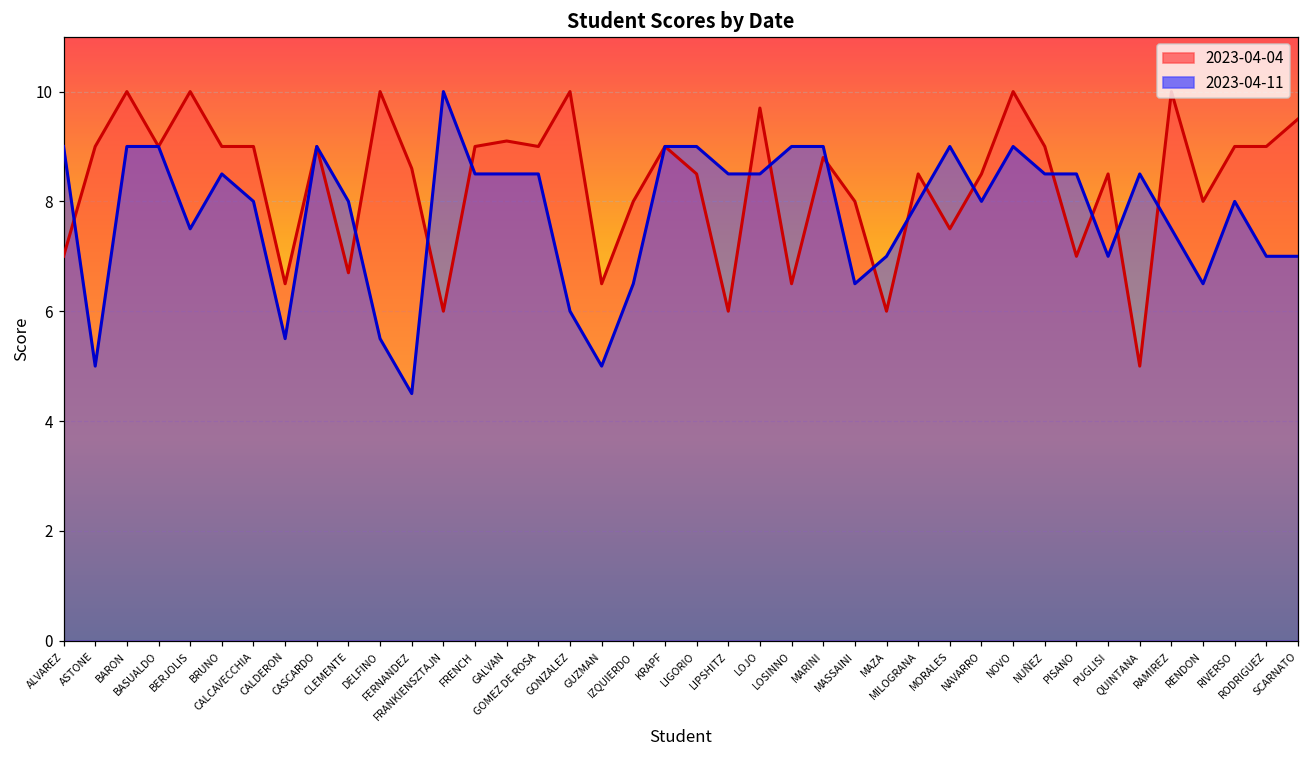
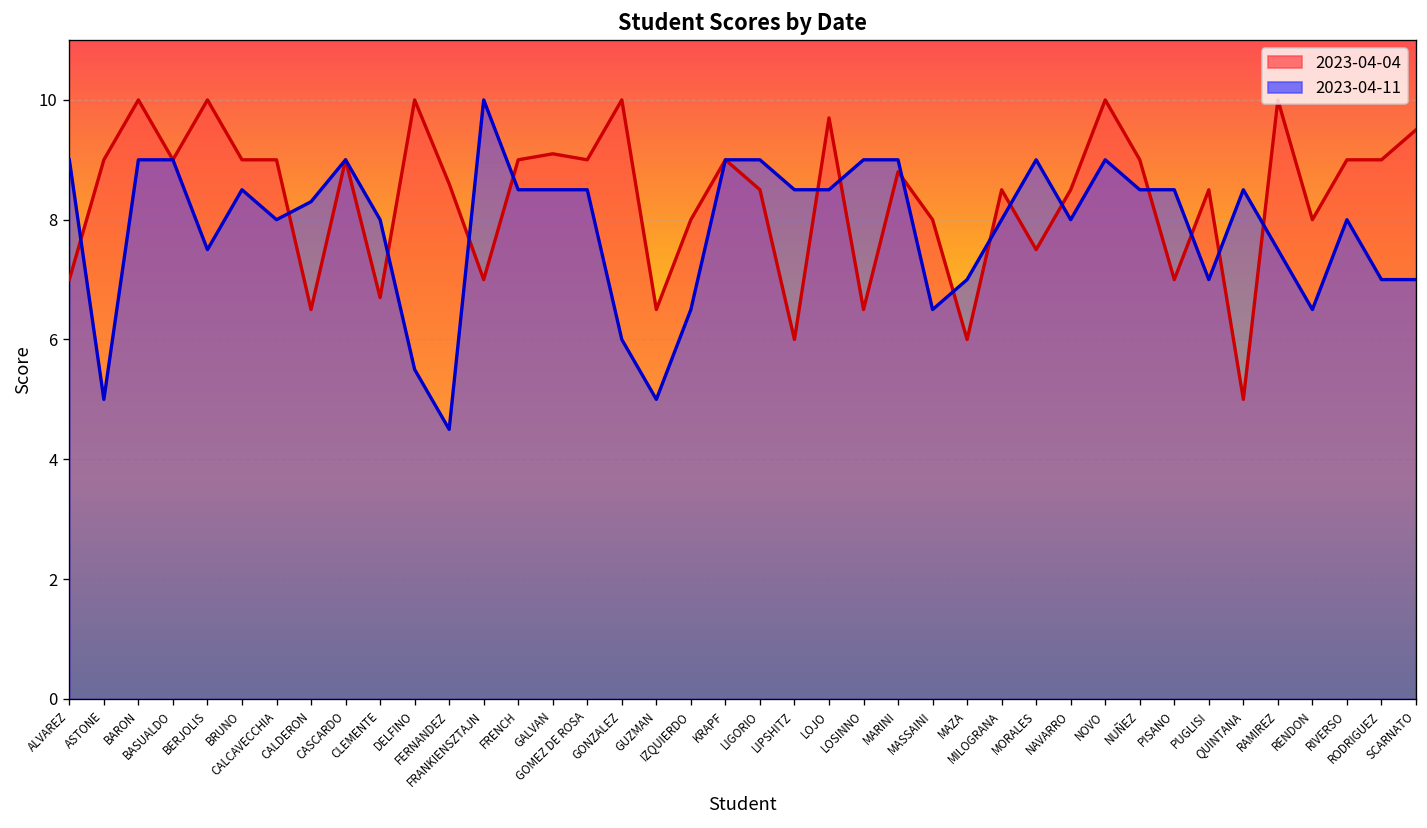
  {
    "2023-04-04": {
      "ALVAREZ": 7,
      "ASTONE": 9,
      "BARON": 10,
      "BERJOLIS": 10,
      "BRUNO": 9,
      "CALCAVECCHIA": 9,
      "CALDERON": 6.5,
      "CLEMENTE": 6.7,
      "DELFINO": 10,
      "FERNANDEZ": 8.6,
-     "FRANKIENSZTAJN": 6,
+     "FRANKIENSZTAJN": 7,
      "FRENCH": 9,
      "GALVAN": 9.1,
      "GOMEZ DE ROSA": 9,
      "GONZALEZ": 10,
      "GUZMAN": 6.5,
      "IZQUIERDO": 8,
      "LIGORIO": 8.5,
      "LIPSHITZ": 6,
      "LOJO": 9.7,
      "LOSINNO": 6.5,
      "MARINI": 8.8,
      "MASSAINI": 8,
      "MAZA": 6,
      "MILOGRANA": 8.5,
      "MORALES": 7.5,
      "NAVARRO": 8.5,
      "NOVO": 10,
      "NUÑEZ": 9,
      "PISANO": 7,
      "PUGLISI": 8.5,
      "QUINTANA": 5,
      "RENDON": 8,
      "RIVERSO": 9,
      "RODRIGUEZ": 9,
      "SCARNATO": 9.5
    },
    "2023-04-11": {
      "ALVAREZ": 9.0,
      "ASTONE": 5.0,
      "BARON": 9.0,
      "BERJOLIS": 7.5,
      "BRUNO": 8.5,
      "CALCAVECCHIA": 8.0,
-     "CALDERON": 5.5,
+     "CALDERON": 8.3,
      "CLEMENTE": 8.0,
      "DELFINO": 5.5,
      "FERNANDEZ": 4.5,
      "FRANKIENSZTAJN": 10.0,
      "FRENCH": 8.5,
      "GALVAN": 8.5,
      "GOMEZ DE ROSA": 8.5,
      "GONZALEZ": 6.0,
      "GUZMAN": 5.0,
      "IZQUIERDO": 6.5,
      "LIGORIO": 9.0,
      "LIPSHITZ": 8.5,
      "LOJO": 8.5,
      "LOSINNO": 9.0,
      "MARINI": 9.0,
      "MASSAINI": 6.5,
      "MAZA": 7.0,
      "MILOGRANA": 8.0,
      "MORALES": 9.0,
      "NAVARRO": 8.0,
      "NOVO": 9.0,
      "NUÑEZ": 8.5,
      "PISANO": 8.5,
      "PUGLISI": 7.0,
      "QUINTANA": 8.5,
      "RAMIREZ": 7.5,
      "RENDON": 6.5,
      "RIVERSO": 8.0,
      "RODRIGUEZ": 7.0,
      "SCARNATO": 7.0
    }
  }
